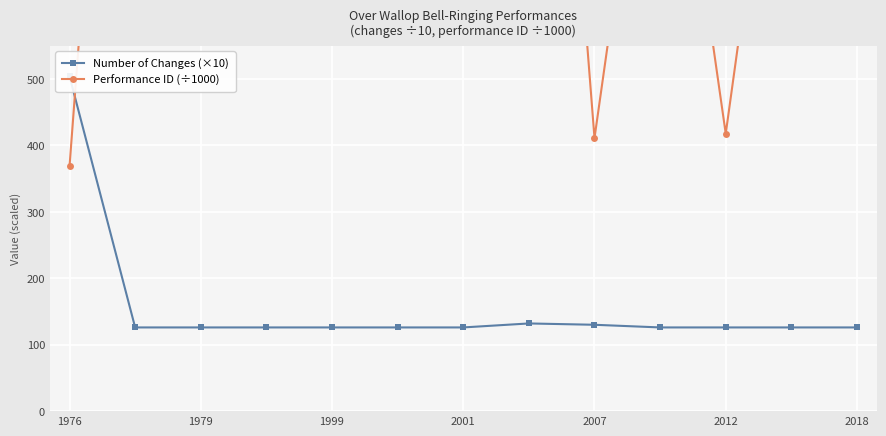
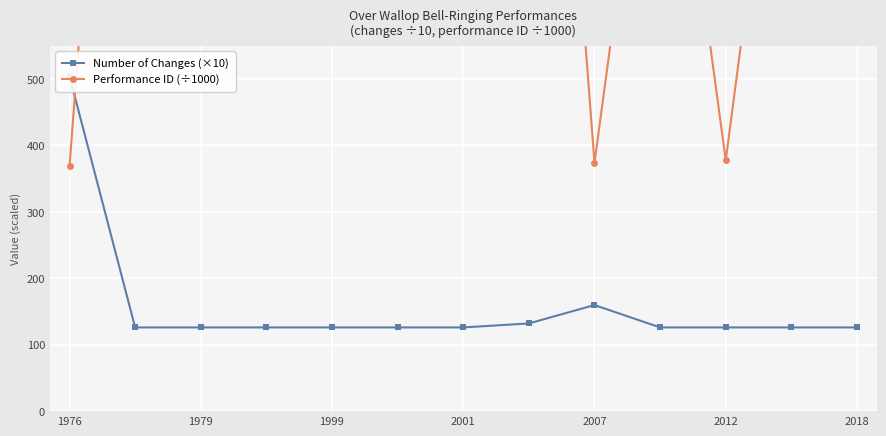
  {
    "Number of Changes (×10)": {
      "1979": 130,
      "1999": 130,
      "2001": 130,
-     "2007": 130,
+     "2007": 160,
      "2012": 130,
      "2018": 130
    },
    "Performance ID (÷1000)": {
      "1976": 370,
-     "2007": 410,
-     "2012": 420
+     "2007": 370,
+     "2012": 380
    }
  }
